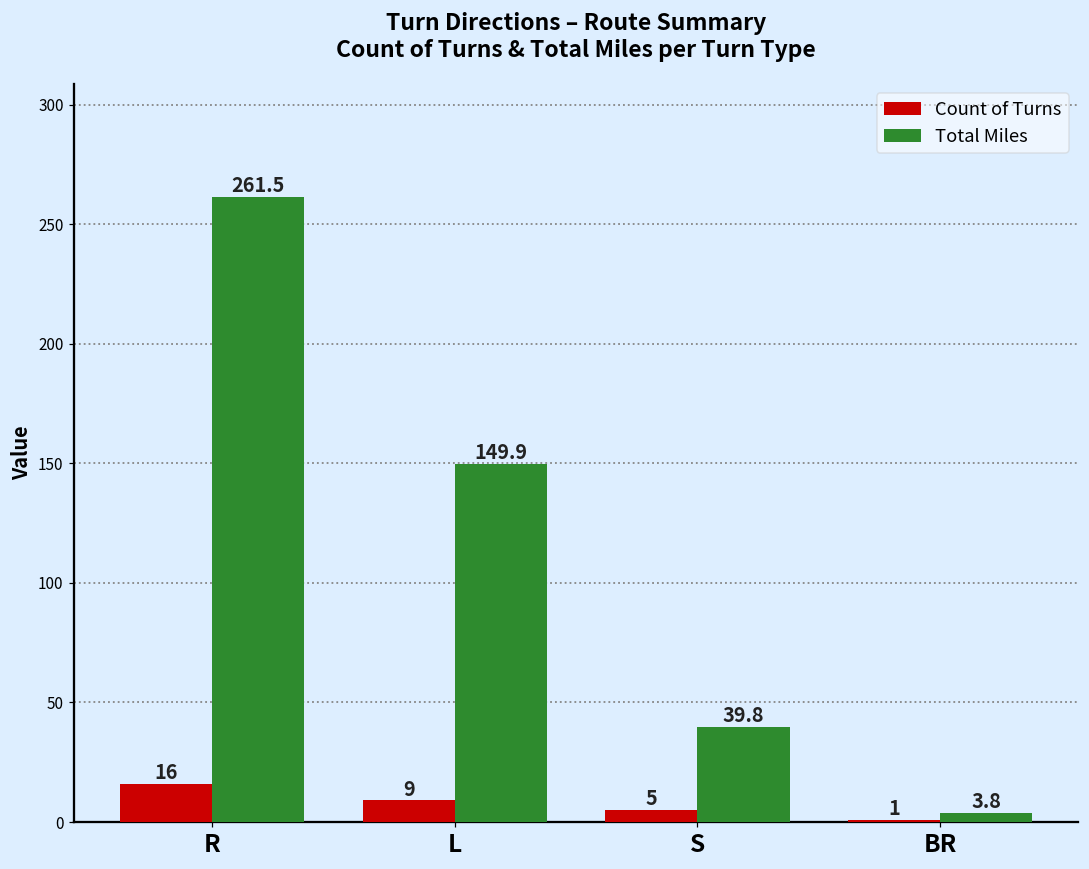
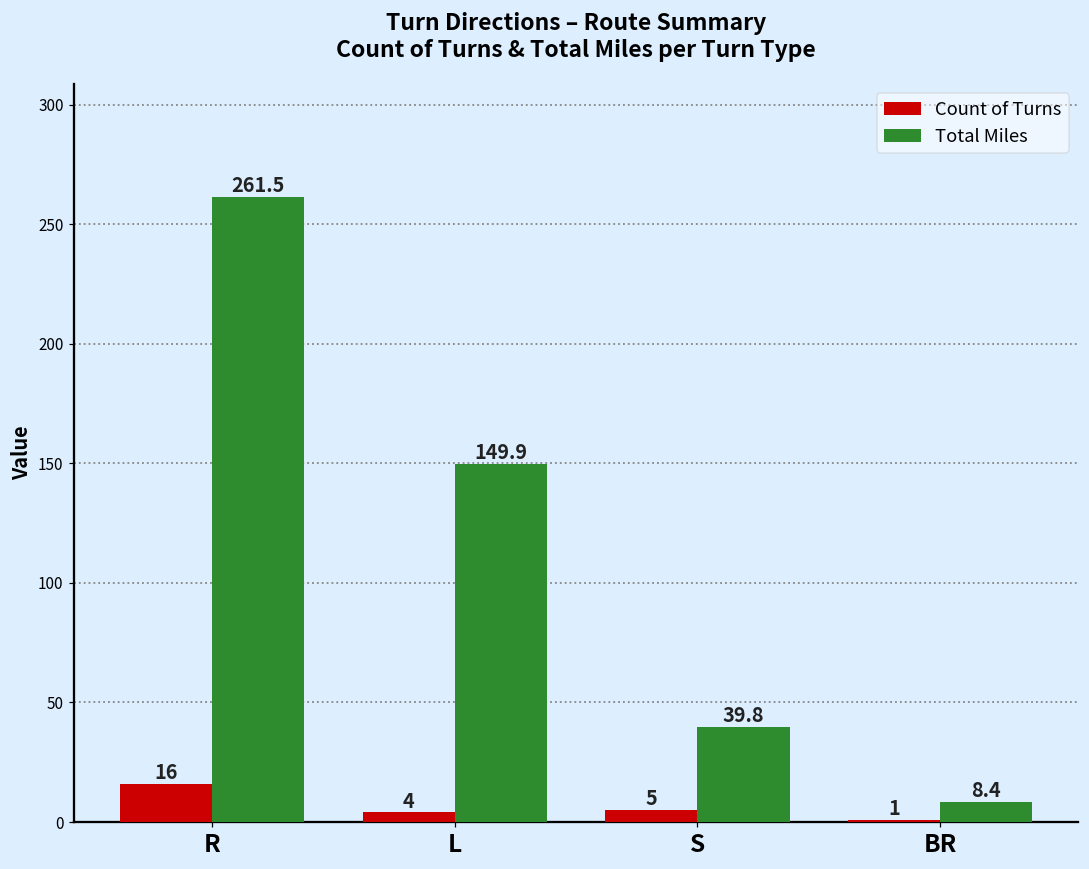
  {
    "Count of Turns": {
      "R": 16,
-     "L": 9,
+     "L": 4,
      "S": 5,
      "BR": 1
    },
    "Total Miles": {
      "R": 261.5,
      "L": 149.9,
      "S": 39.8,
-     "BR": 3.8
+     "BR": 8.4
    }
  }
